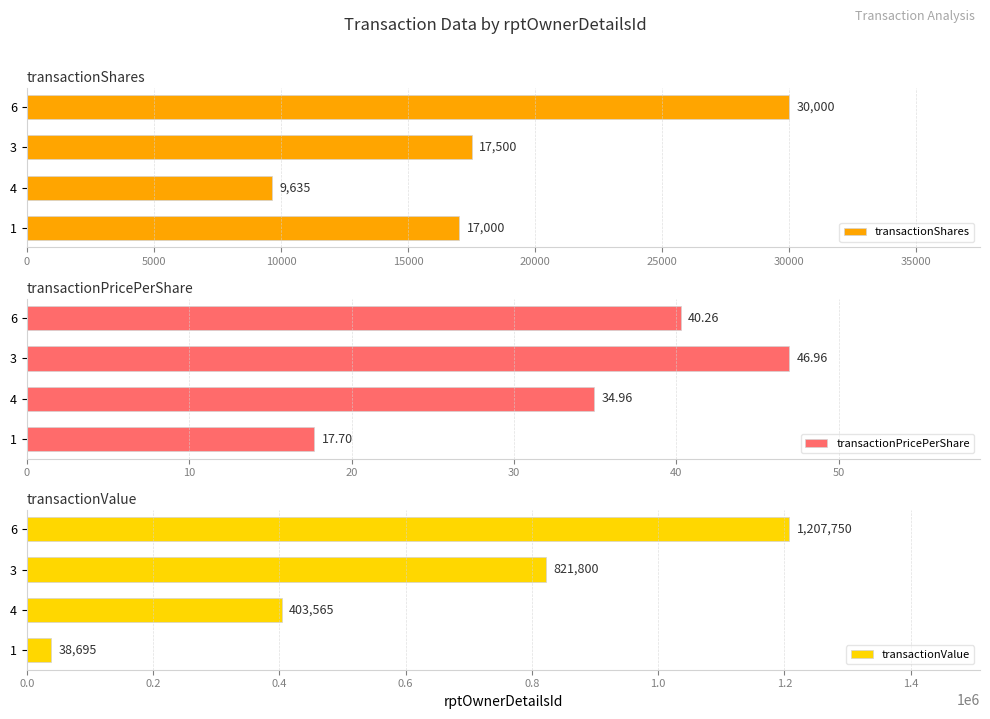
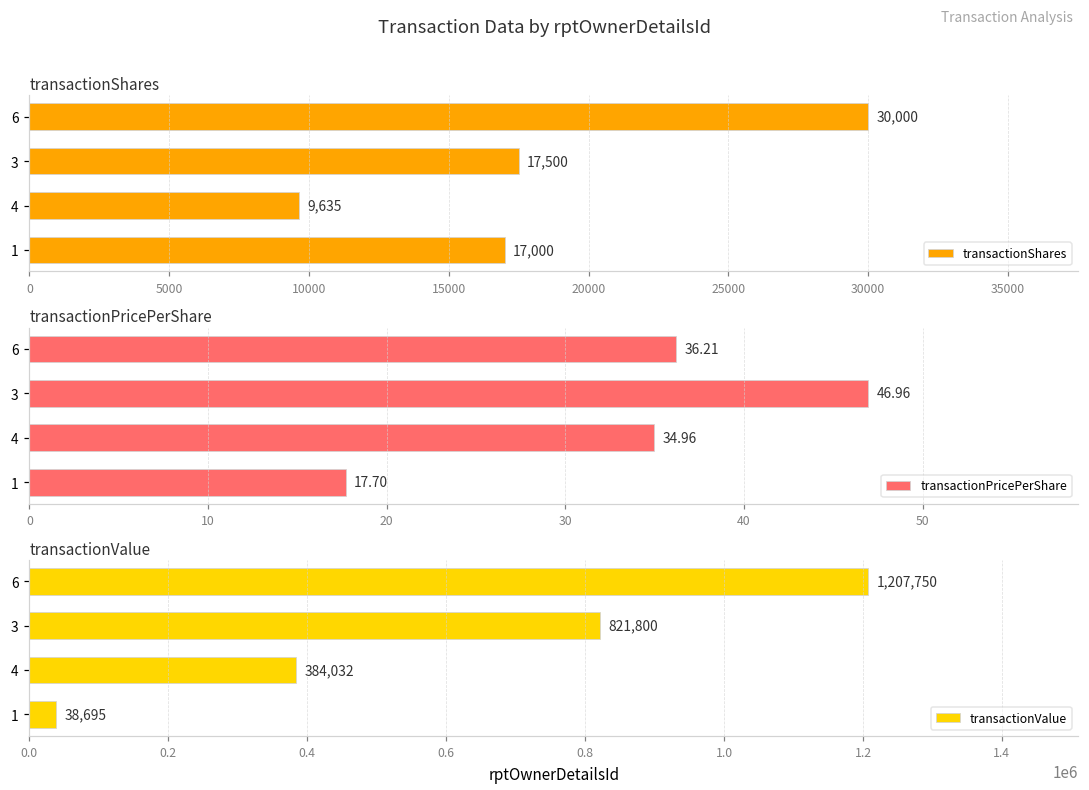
  {
    "transactionShares": {
      "6": "30,000",
      "3": "17,500",
      "4": "9,635",
      "1": "17,000"
    },
    "transactionPricePerShare": {
-     "6": "40.26",
+     "6": "36.21",
      "3": "46.96",
      "4": "34.96",
      "1": "17.70"
    },
    "transactionValue": {
      "6": "1,207,750",
      "3": "821,800",
-     "4": "403,565",
+     "4": "384,032",
      "1": "38,695"
    }
  }
